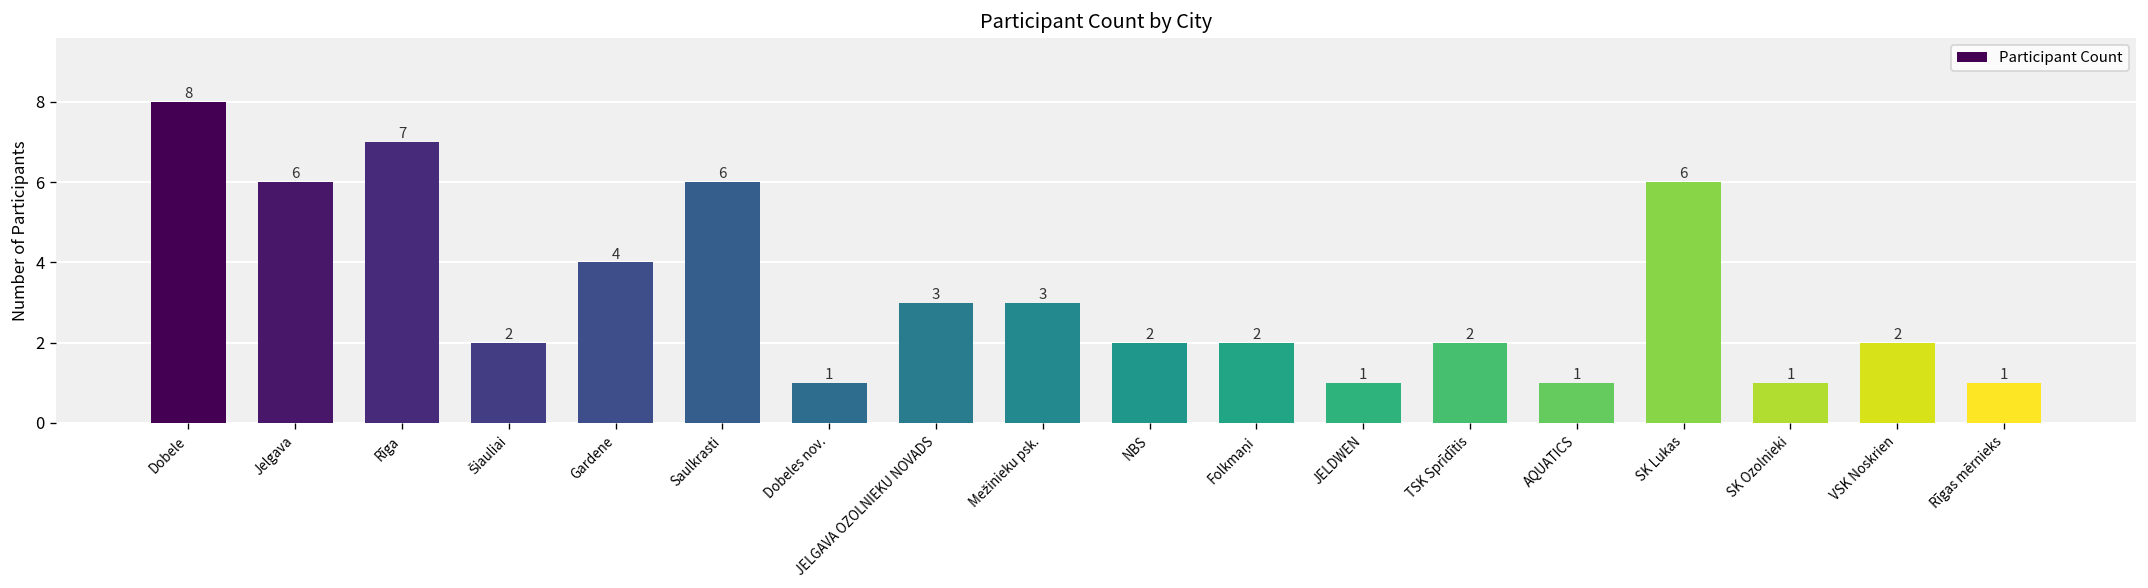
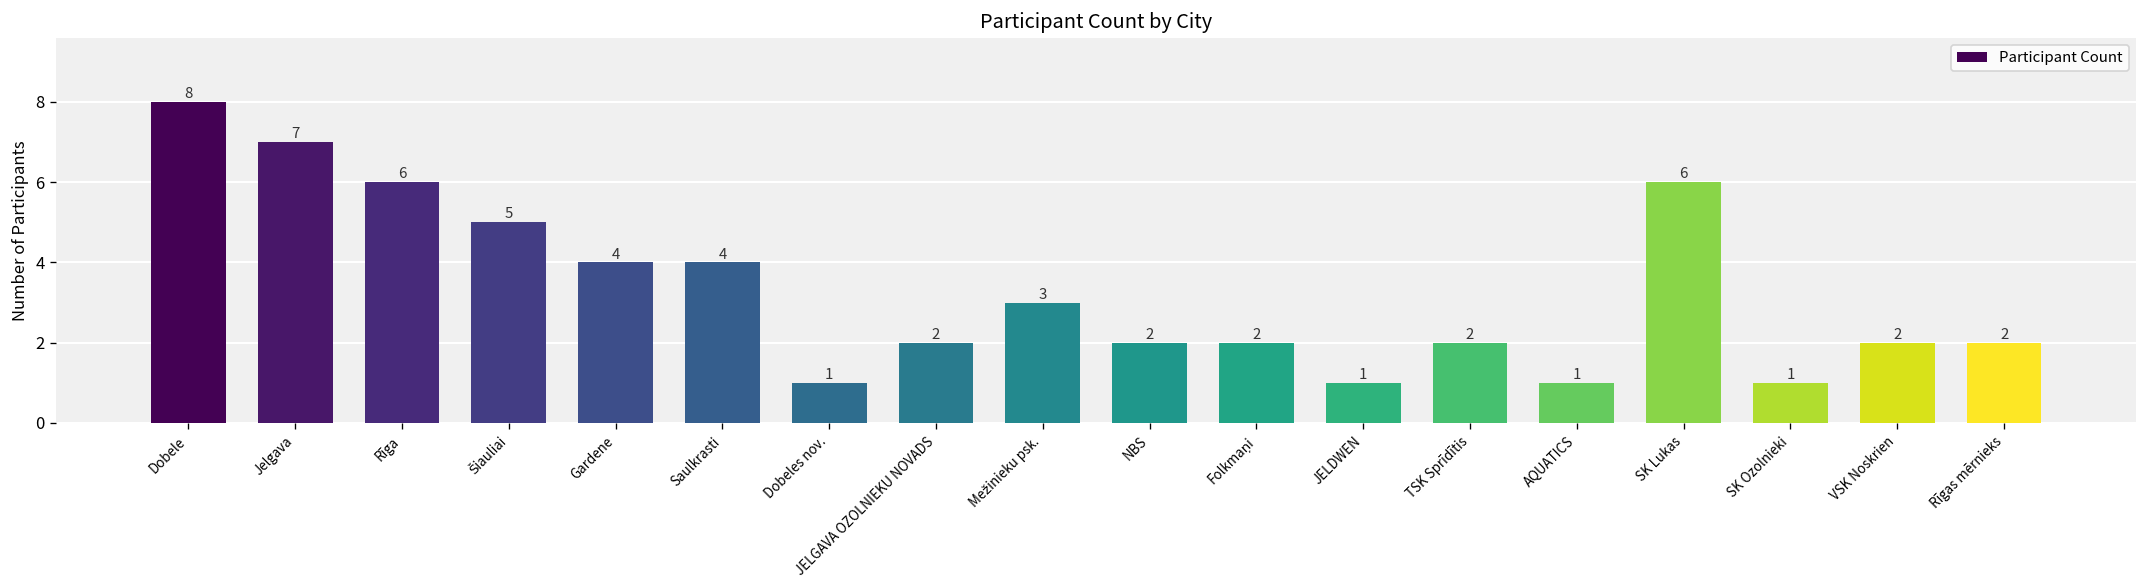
  {
    "Dobele": 8,
-   "Jelgava": 6,
-   "Rīga": 7,
-   "Šiauliai": 2,
+   "Jelgava": 7,
+   "Rīga": 6,
+   "Šiauliai": 5,
    "Gardene": 4,
-   "Saulkrasti": 6,
+   "Saulkrasti": 4,
    "Dobeles nov.": 1,
-   "JELGAVA OZOLNIEKU NOVADS": 3,
+   "JELGAVA OZOLNIEKU NOVADS": 2,
    "Mežinieku psk.": 3,
    "NBS": 2,
    "Folkmaņi": 2,
    "JELDWEN": 1,
    "TSK Sprīdītis": 2,
    "AQUATICS": 1,
    "SK Lukas": 6,
    "SK Ozolnieki": 1,
    "VSK Noskrien": 2,
-   "Rīgas mērnieks": 1
+   "Rīgas mērnieks": 2
  }
